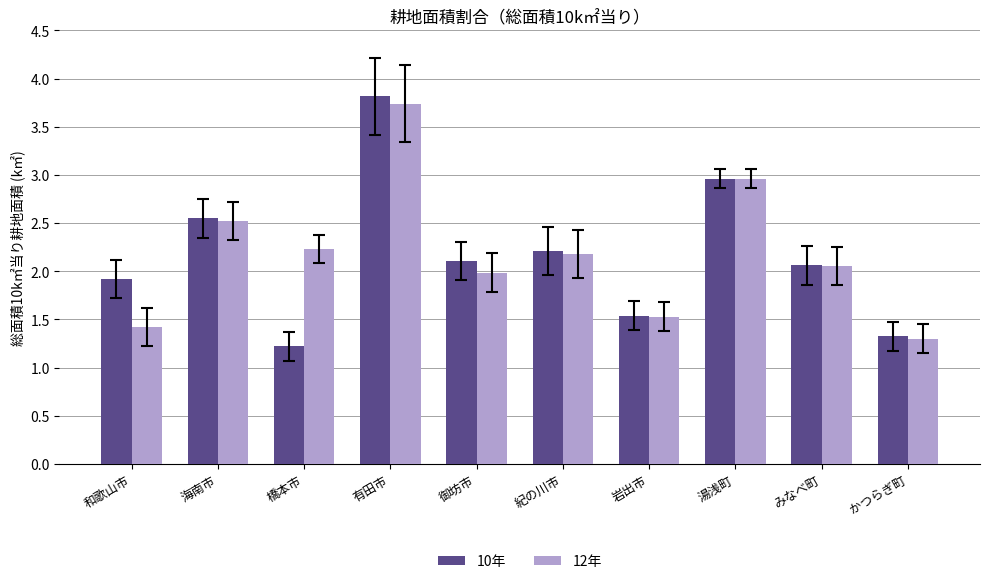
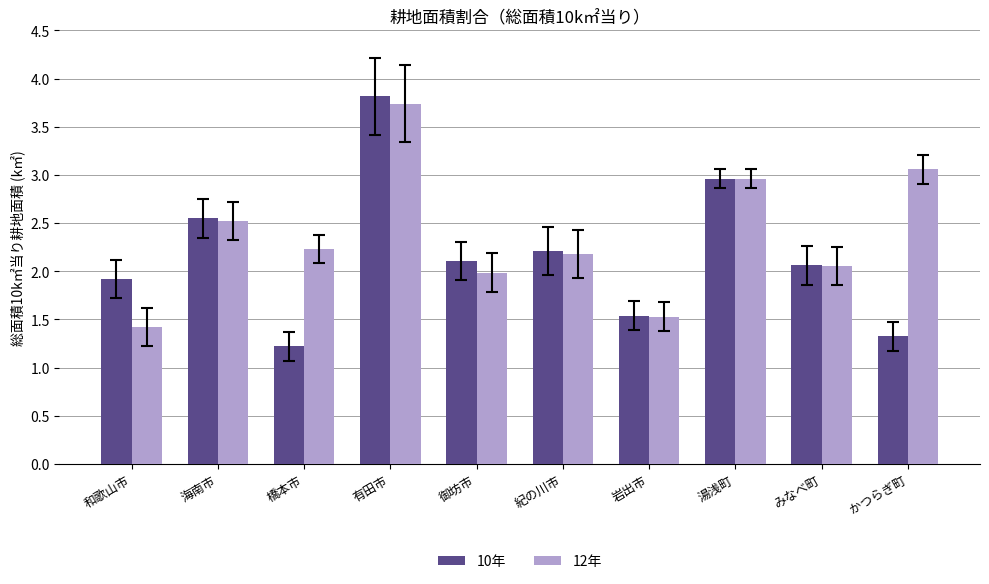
  {
    "10年": {
      "和歌山市": 1.9,
      "海南市": 2.5,
      "橋本市": 1.2,
      "有田市": 3.8,
      "御坊市": 2.1,
      "紀の川市": 2.2,
      "岩出市": 1.5,
      "湯浅町": 3.0,
      "みなべ町": 2.1,
      "かつらぎ町": 1.3
    },
    "12年": {
      "和歌山市": 1.4,
      "海南市": 2.5,
      "橋本市": 2.2,
      "有田市": 3.7,
      "御坊市": 2.0,
      "紀の川市": 2.2,
      "岩出市": 1.5,
      "湯浅町": 3.0,
      "みなべ町": 2.1,
-     "かつらぎ町": 1.3
+     "かつらぎ町": 3.1
    }
  }
